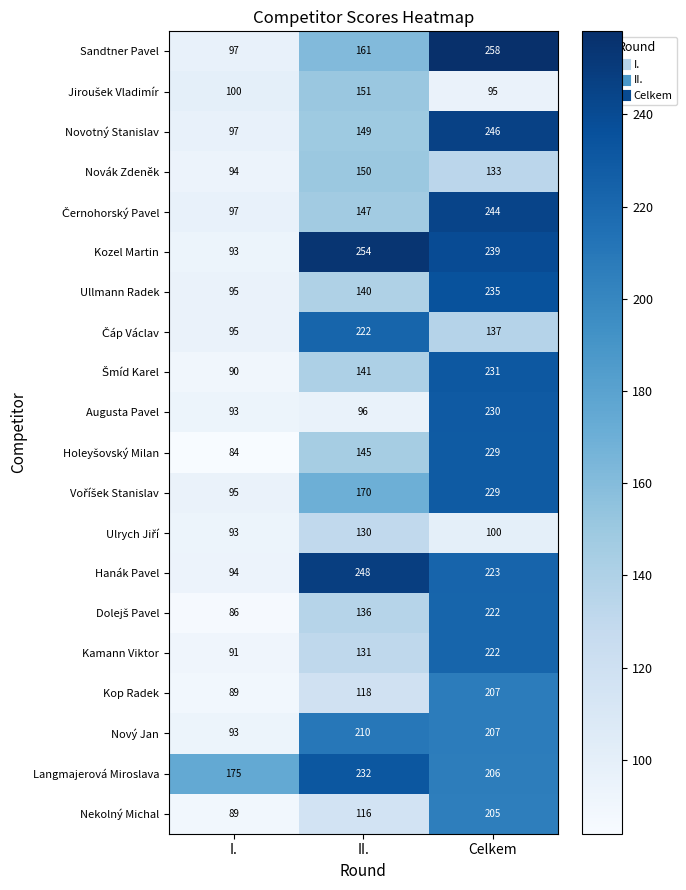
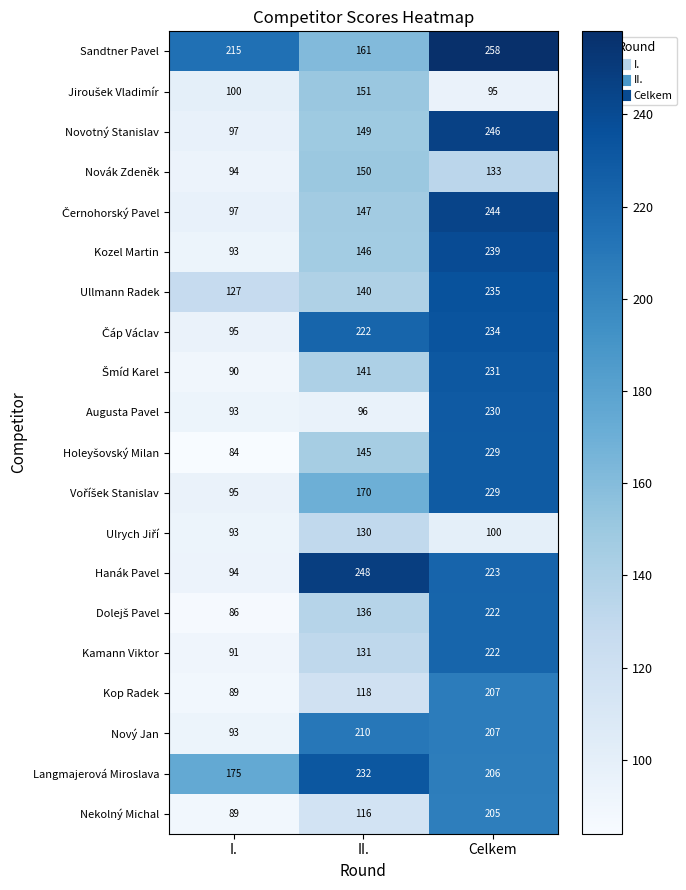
  {
    "Sandtner Pavel": {
-     "I.": 97,
+     "I.": 215,
      "II.": 161,
      "Celkem": 258
    },
    "Jiroušek Vladimír": {
      "I.": 100,
      "II.": 151,
      "Celkem": 95
    },
    "Novotný Stanislav": {
      "I.": 97,
      "II.": 149,
      "Celkem": 246
    },
    "Novák Zdeněk": {
      "I.": 94,
      "II.": 150,
      "Celkem": 133
    },
    "Černohorský Pavel": {
      "I.": 97,
      "II.": 147,
      "Celkem": 244
    },
    "Kozel Martin": {
      "I.": 93,
-     "II.": 254,
+     "II.": 146,
      "Celkem": 239
    },
    "Ullmann Radek": {
-     "I.": 95,
+     "I.": 127,
      "II.": 140,
      "Celkem": 235
    },
    "Čáp Václav": {
      "I.": 95,
      "II.": 222,
-     "Celkem": 137
+     "Celkem": 234
    },
    "Šmíd Karel": {
      "I.": 90,
      "II.": 141,
      "Celkem": 231
    },
    "Augusta Pavel": {
      "I.": 93,
      "II.": 96,
      "Celkem": 230
    },
    "Holeyšovský Milan": {
      "I.": 84,
      "II.": 145,
      "Celkem": 229
    },
    "Voříšek Stanislav": {
      "I.": 95,
      "II.": 170,
      "Celkem": 229
    },
    "Ulrych Jiří": {
      "I.": 93,
      "II.": 130,
      "Celkem": 100
    },
    "Hanák Pavel": {
      "I.": 94,
      "II.": 248,
      "Celkem": 223
    },
    "Dolejš Pavel": {
      "I.": 86,
      "II.": 136,
      "Celkem": 222
    },
    "Kamann Viktor": {
      "I.": 91,
      "II.": 131,
      "Celkem": 222
    },
    "Kop Radek": {
      "I.": 89,
      "II.": 118,
      "Celkem": 207
    },
    "Nový Jan": {
      "I.": 93,
      "II.": 210,
      "Celkem": 207
    },
    "Langmajerová Miroslava": {
      "I.": 175,
      "II.": 232,
      "Celkem": 206
    },
    "Nekolný Michal": {
      "I.": 89,
      "II.": 116,
      "Celkem": 205
    }
  }
